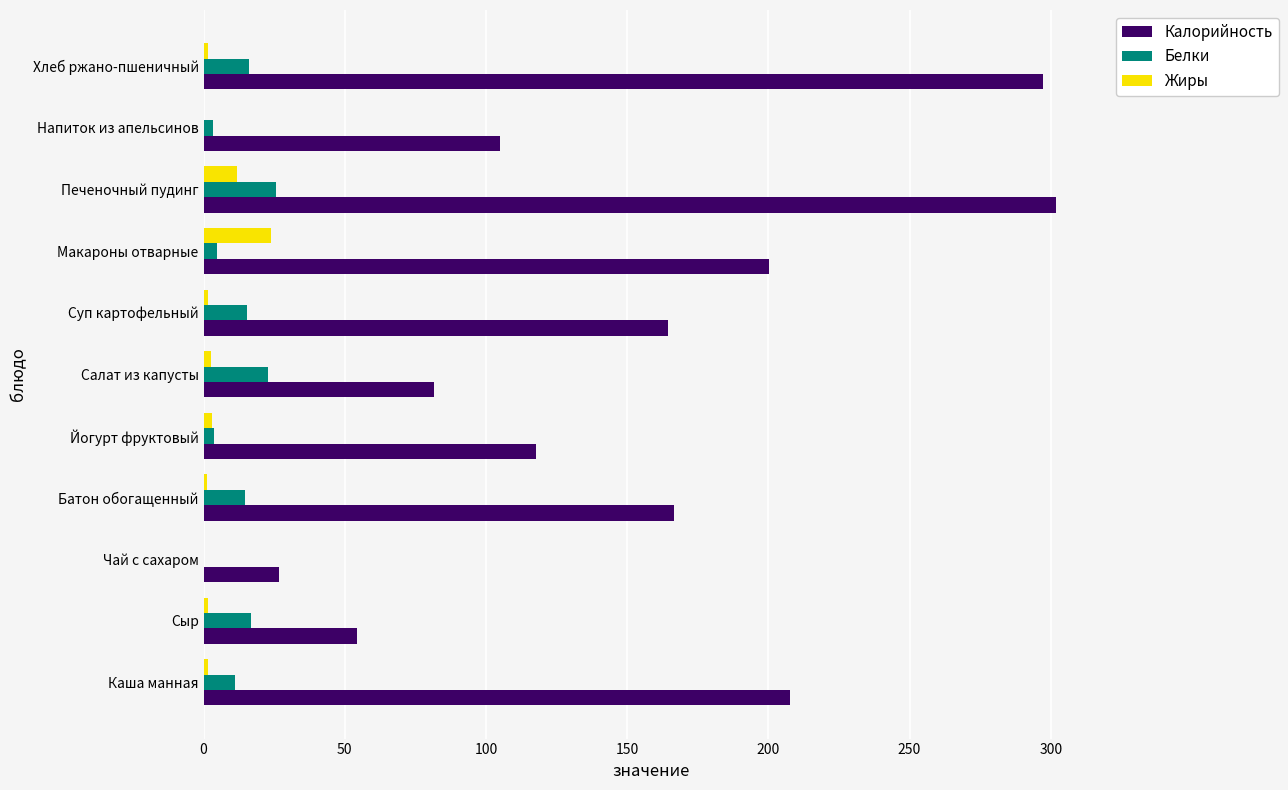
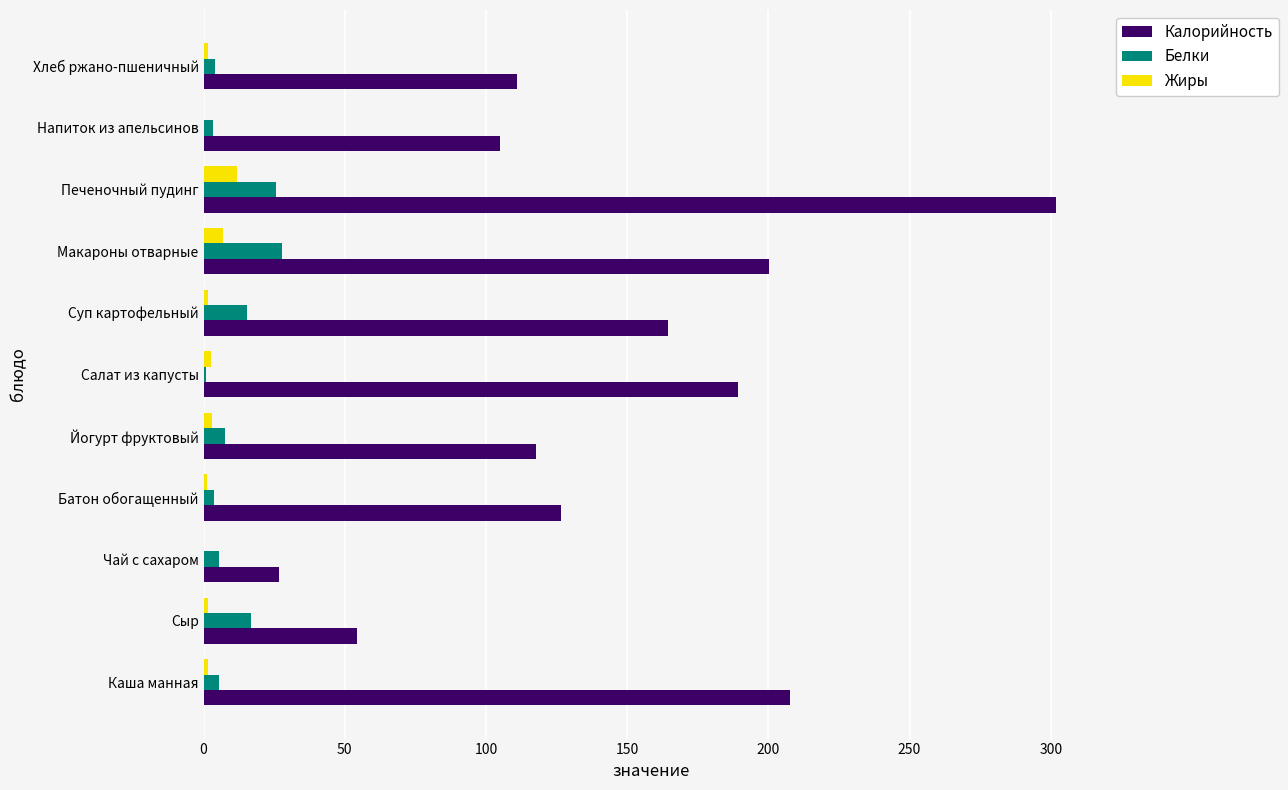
  {
    "Калорийность": {
-     "Хлеб ржано-пшеничный": 297,
+     "Хлеб ржано-пшеничный": 111,
      "Напиток из апельсинов": 105,
      "Печеночный пудинг": 302,
      "Макароны отварные": 200,
      "Суп картофельный": 164,
-     "Салат из капусты": 82,
+     "Салат из капусты": 189,
      "Йогурт фруктовый": 118,
-     "Батон обогащенный": 167,
+     "Батон обогащенный": 127,
      "Чай с сахаром": 27,
      "Сыр": 55,
      "Каша манная": 208
    },
    "Белки": {
-     "Хлеб ржано-пшеничный": 16,
+     "Хлеб ржано-пшеничный": 4,
      "Напиток из апельсинов": 3,
      "Печеночный пудинг": 26,
-     "Макароны отварные": 5,
+     "Макароны отварные": 28,
      "Суп картофельный": 15,
-     "Салат из капусты": 23,
-     "Йогурт фруктовый": 4,
-     "Батон обогащенный": 15,
-     "Чай с сахаром": 0,
+     "Салат из капусты": 1,
+     "Йогурт фруктовый": 8,
+     "Батон обогащенный": 4,
+     "Чай с сахаром": 5,
      "Сыр": 17,
-     "Каша манная": 11
+     "Каша манная": 6
    },
    "Жиры": {
      "Хлеб ржано-пшеничный": 2,
      "Напиток из апельсинов": 0,
      "Печеночный пудинг": 12,
-     "Макароны отварные": 24,
+     "Макароны отварные": 7,
      "Суп картофельный": 2,
      "Салат из капусты": 3,
      "Йогурт фруктовый": 3,
      "Батон обогащенный": 1,
      "Чай с сахаром": 0,
      "Сыр": 1,
      "Каша манная": 2
    }
  }
